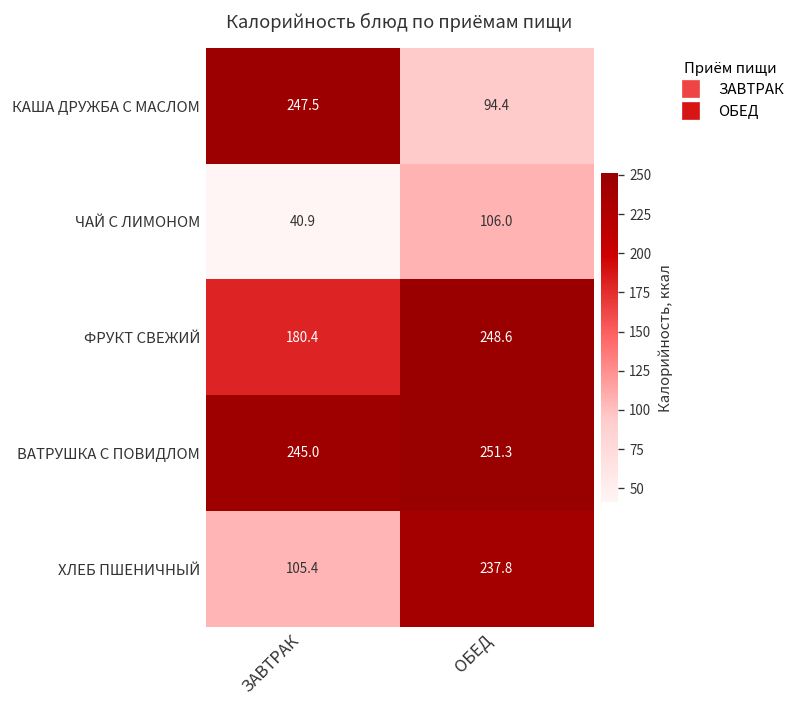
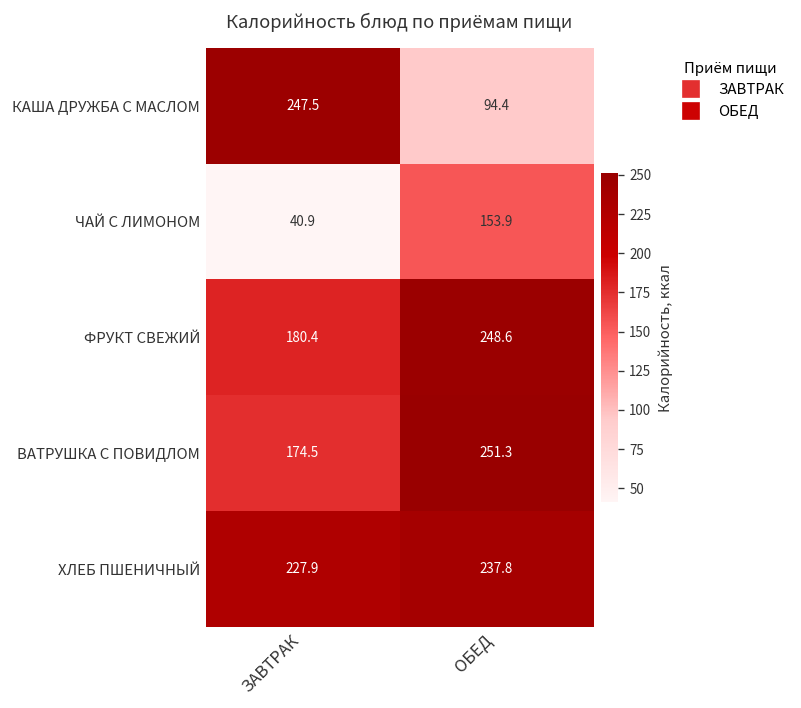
  {
    "КАША ДРУЖБА С МАСЛОМ": {
      "ЗАВТРАК": 247.5,
      "ОБЕД": 94.4
    },
    "ЧАЙ С ЛИМОНОМ": {
      "ЗАВТРАК": 40.9,
-     "ОБЕД": 106.0
+     "ОБЕД": 153.9
    },
    "ФРУКТ СВЕЖИЙ": {
      "ЗАВТРАК": 180.4,
      "ОБЕД": 248.6
    },
    "ВАТРУШКА С ПОВИДЛОМ": {
-     "ЗАВТРАК": 245.0,
+     "ЗАВТРАК": 174.5,
      "ОБЕД": 251.3
    },
    "ХЛЕБ ПШЕНИЧНЫЙ": {
-     "ЗАВТРАК": 105.4,
+     "ЗАВТРАК": 227.9,
      "ОБЕД": 237.8
    }
  }
